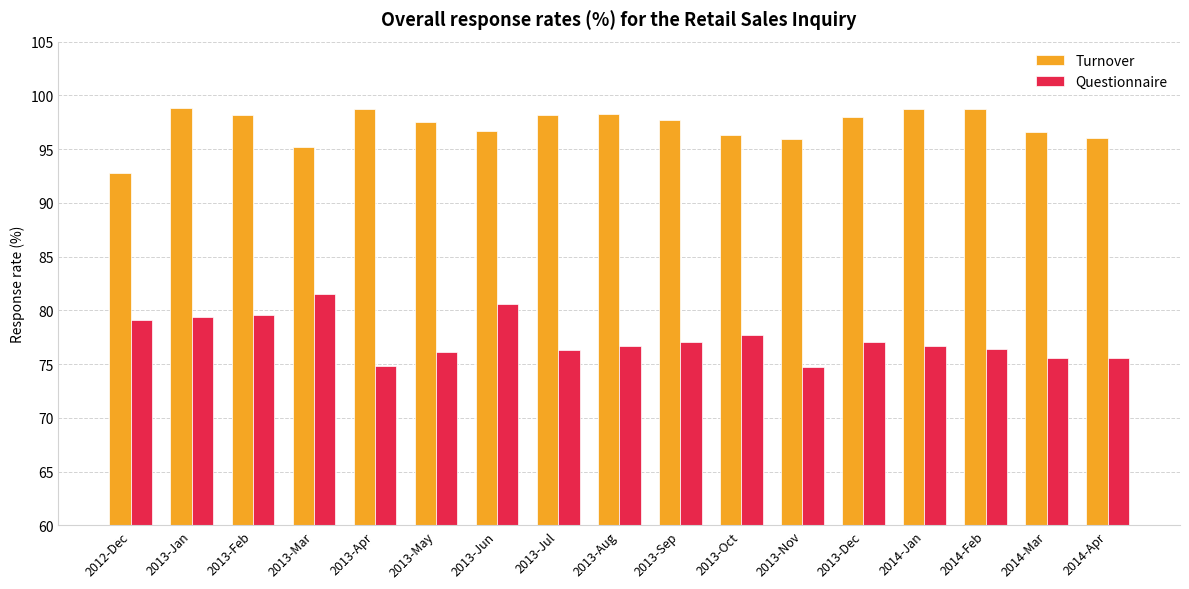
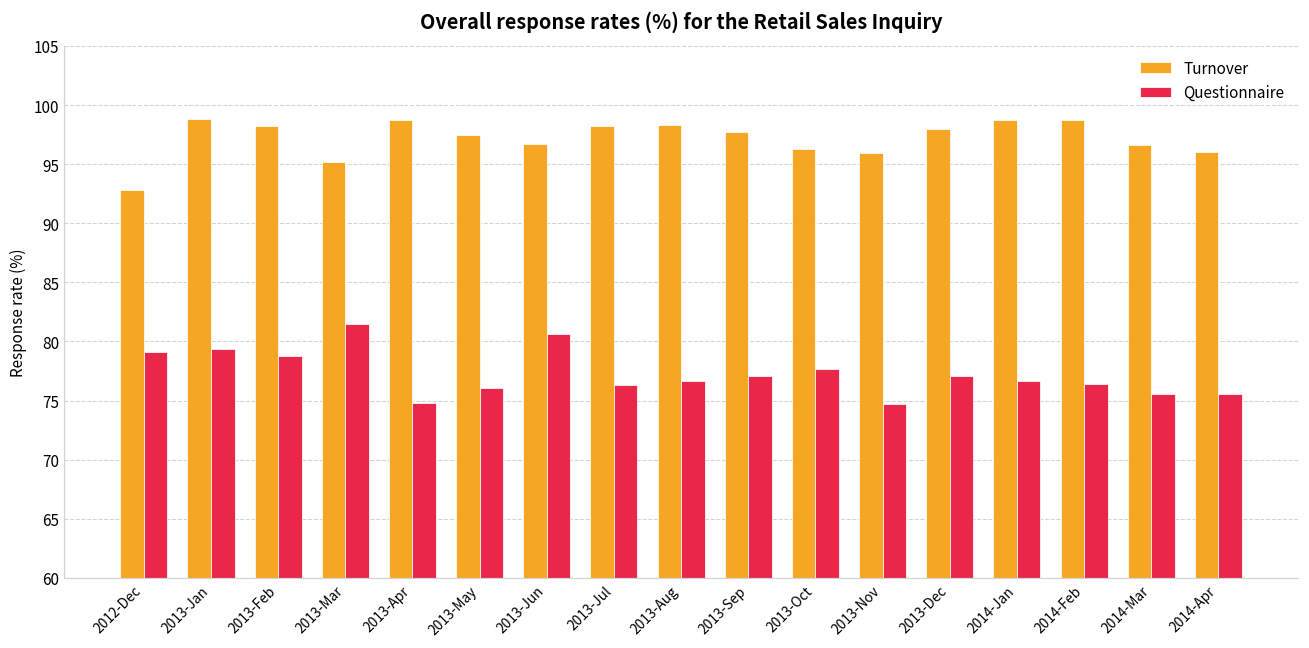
  {
    "Turnover": {
      "2012-Dec": 92.8,
      "2013-Jan": 98.8,
      "2013-Feb": 98.2,
      "2013-Mar": 95.2,
      "2013-Apr": 98.7,
      "2013-May": 97.5,
      "2013-Jun": 96.7,
      "2013-Jul": 98.2,
      "2013-Aug": 98.3,
      "2013-Sep": 97.7,
      "2013-Oct": 96.3,
      "2013-Nov": 95.9,
      "2013-Dec": 98.0,
      "2014-Jan": 98.7,
      "2014-Feb": 98.7,
      "2014-Mar": 96.6,
      "2014-Apr": 96.0
    },
    "Questionnaire": {
      "2012-Dec": 79.1,
      "2013-Jan": 79.4,
-     "2013-Feb": 79.6,
+     "2013-Feb": 78.8,
      "2013-Mar": 81.5,
      "2013-Apr": 74.8,
      "2013-May": 76.1,
      "2013-Jun": 80.6,
      "2013-Jul": 76.3,
      "2013-Aug": 76.7,
      "2013-Sep": 77.1,
      "2013-Oct": 77.7,
      "2013-Nov": 74.7,
      "2013-Dec": 77.1,
      "2014-Jan": 76.7,
      "2014-Feb": 76.4,
      "2014-Mar": 75.6,
      "2014-Apr": 75.6
    }
  }
